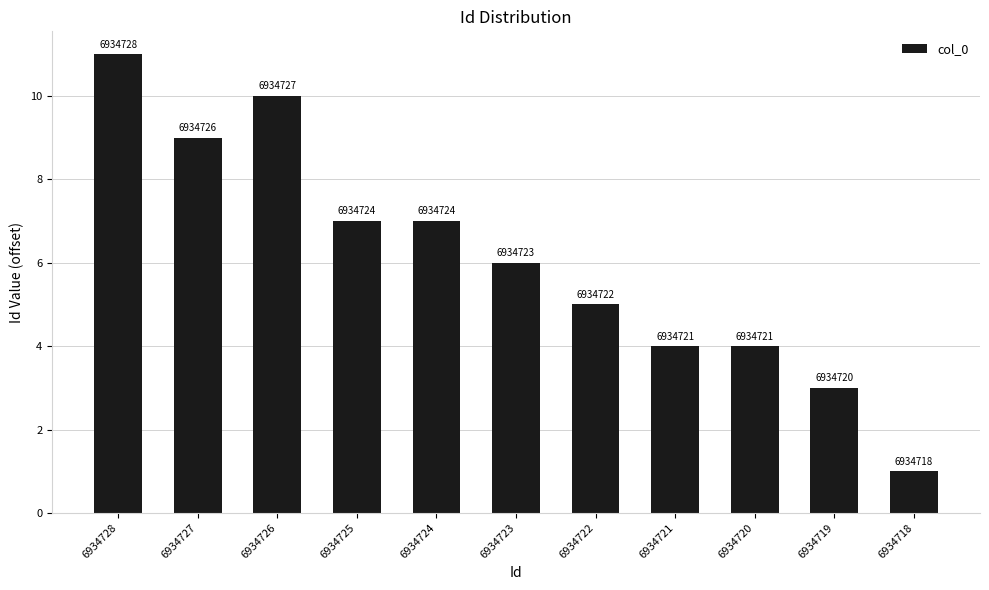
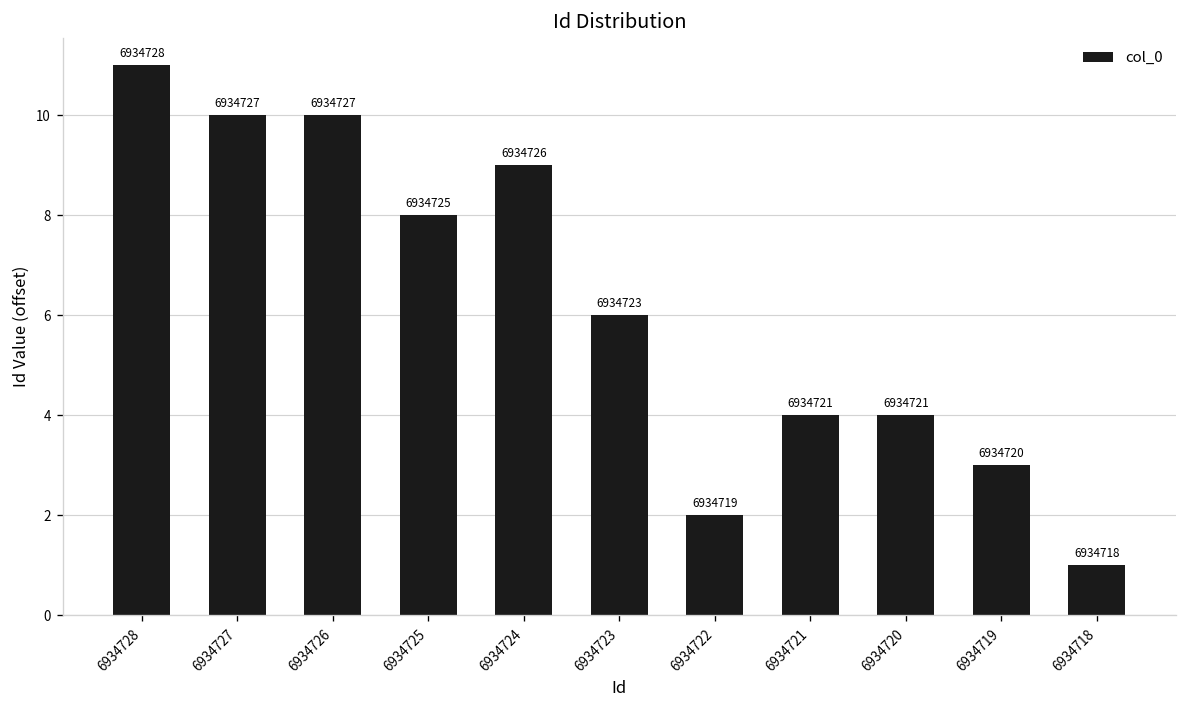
  {
-   "6934727": 6934726,
-   "6934725": 6934724,
-   "6934724": 6934724,
-   "6934722": 6934722
+   "6934727": 6934727,
+   "6934725": 6934725,
+   "6934724": 6934726,
+   "6934722": 6934719
  }
